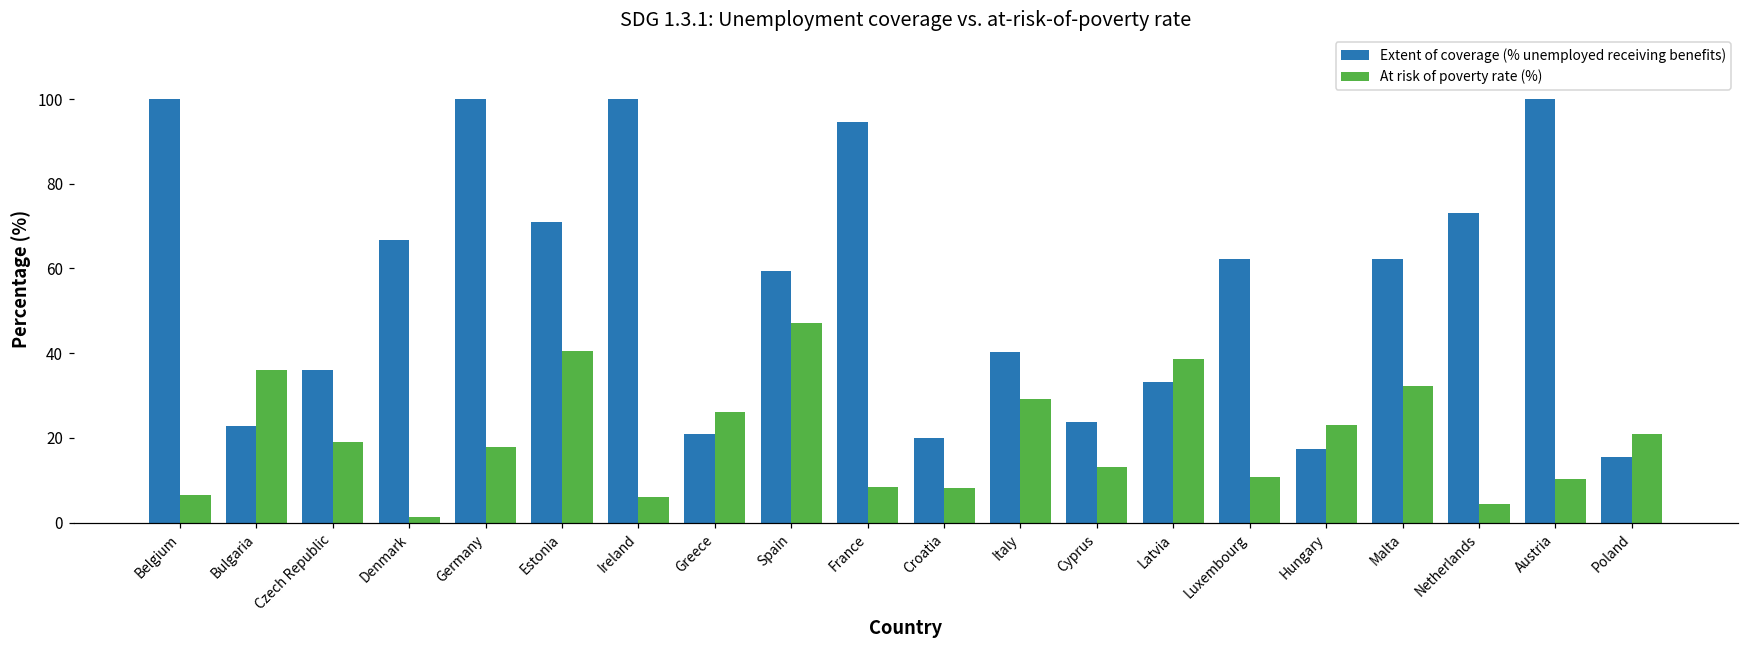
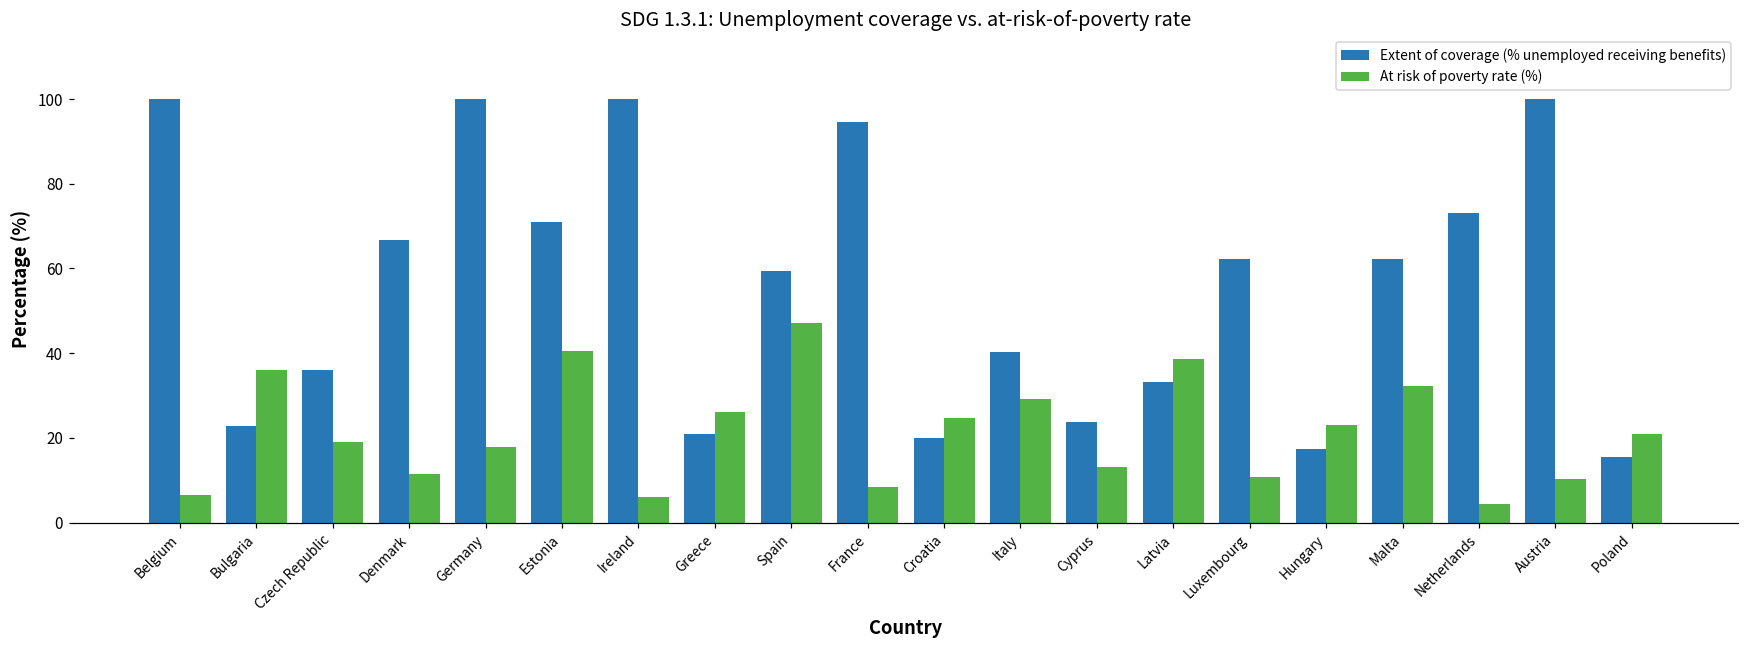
  {
    "Extent of coverage (% unemployed receiving benefits)": {
      "Belgium": 100,
      "Bulgaria": 23,
      "Czech Republic": 36,
      "Denmark": 67,
      "Germany": 100,
      "Estonia": 71,
      "Ireland": 100,
      "Greece": 21,
      "Spain": 59,
      "France": 95,
      "Croatia": 20,
      "Italy": 40,
      "Cyprus": 24,
      "Latvia": 33,
      "Luxembourg": 62,
      "Hungary": 17,
      "Malta": 62,
      "Netherlands": 73,
      "Austria": 100,
      "Poland": 16
    },
    "At risk of poverty rate (%)": {
      "Belgium": 7,
      "Bulgaria": 36,
      "Czech Republic": 19,
-     "Denmark": 1,
+     "Denmark": 12,
      "Germany": 18,
      "Estonia": 40,
      "Ireland": 6,
      "Greece": 26,
      "Spain": 47,
      "France": 8,
-     "Croatia": 8,
+     "Croatia": 25,
      "Italy": 29,
      "Cyprus": 13,
      "Latvia": 39,
      "Luxembourg": 11,
      "Hungary": 23,
      "Malta": 32,
      "Netherlands": 4,
      "Austria": 10,
      "Poland": 21
    }
  }
